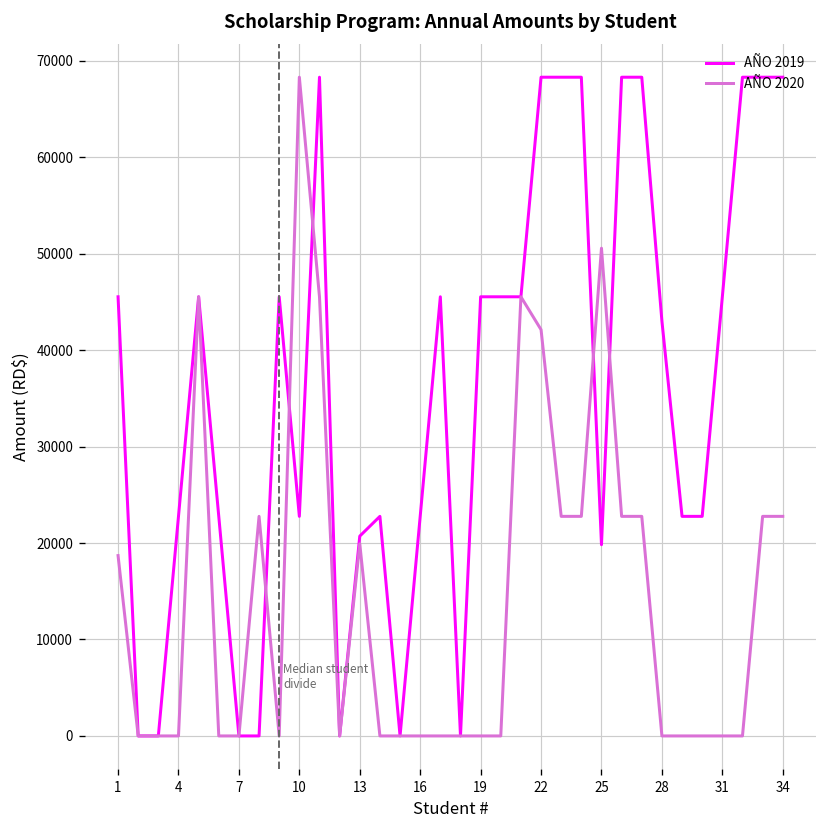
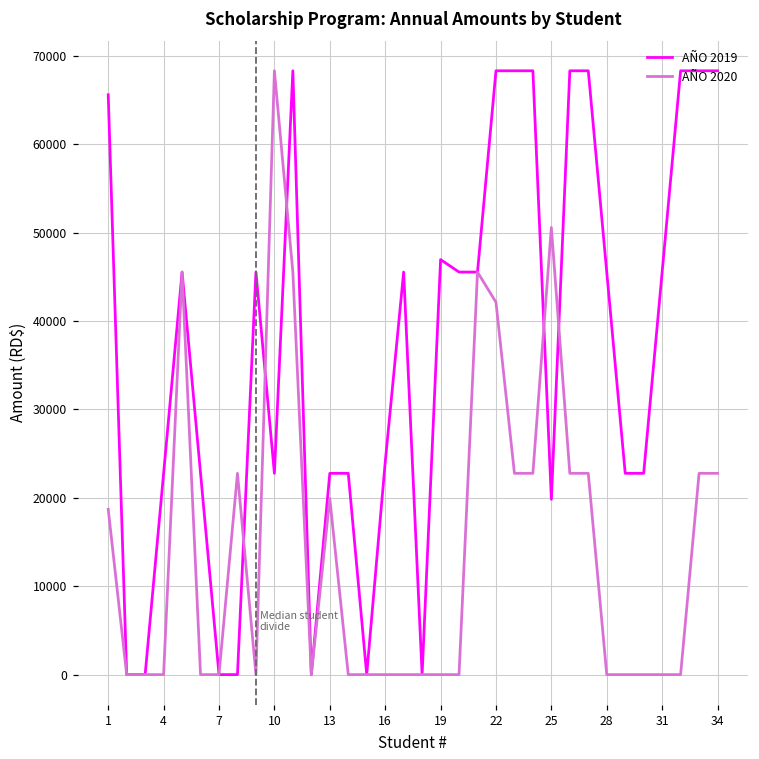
  {
    "AÑO 2019": {
-     "1": 46000,
+     "1": 66000,
      "4": 23000,
      "10": 23000,
-     "13": 21000,
-     "16": 23000,
-     "19": 46000,
+     "13": 23000,
+     "16": 24000,
+     "19": 47000,
      "22": 68000,
      "25": 20000,
-     "28": 43000,
+     "28": 46000,
      "31": 46000,
      "34": 68000
    },
    "AÑO 2020": {
      "1": 19000,
      "4": 0,
      "10": 68000,
      "13": 20000,
      "16": 0,
      "19": 0,
      "22": 42000,
      "25": 51000,
      "28": 0,
      "31": 0,
      "34": 23000
    }
  }
